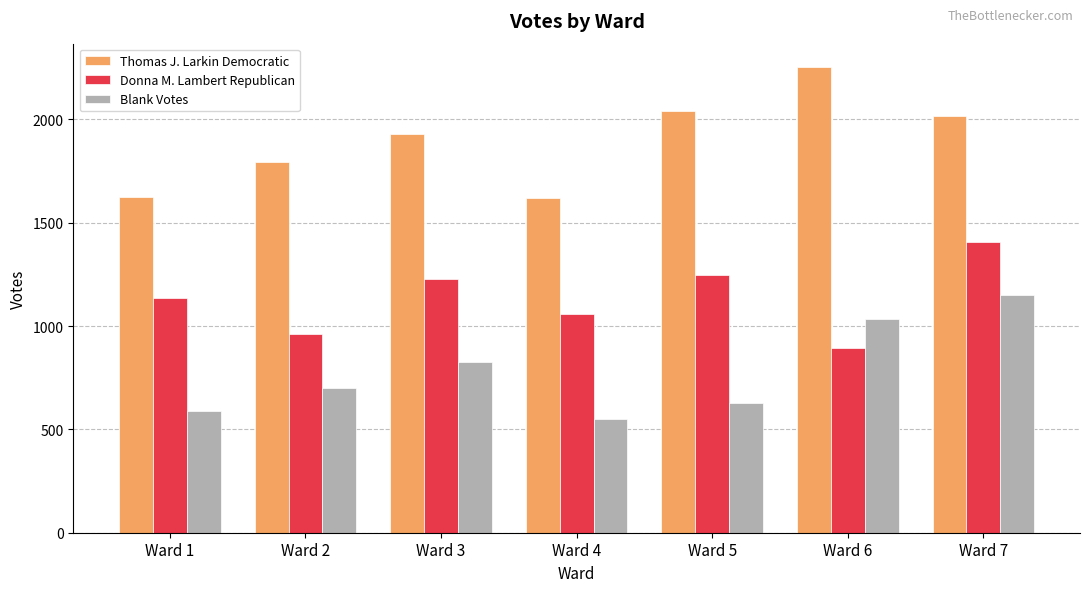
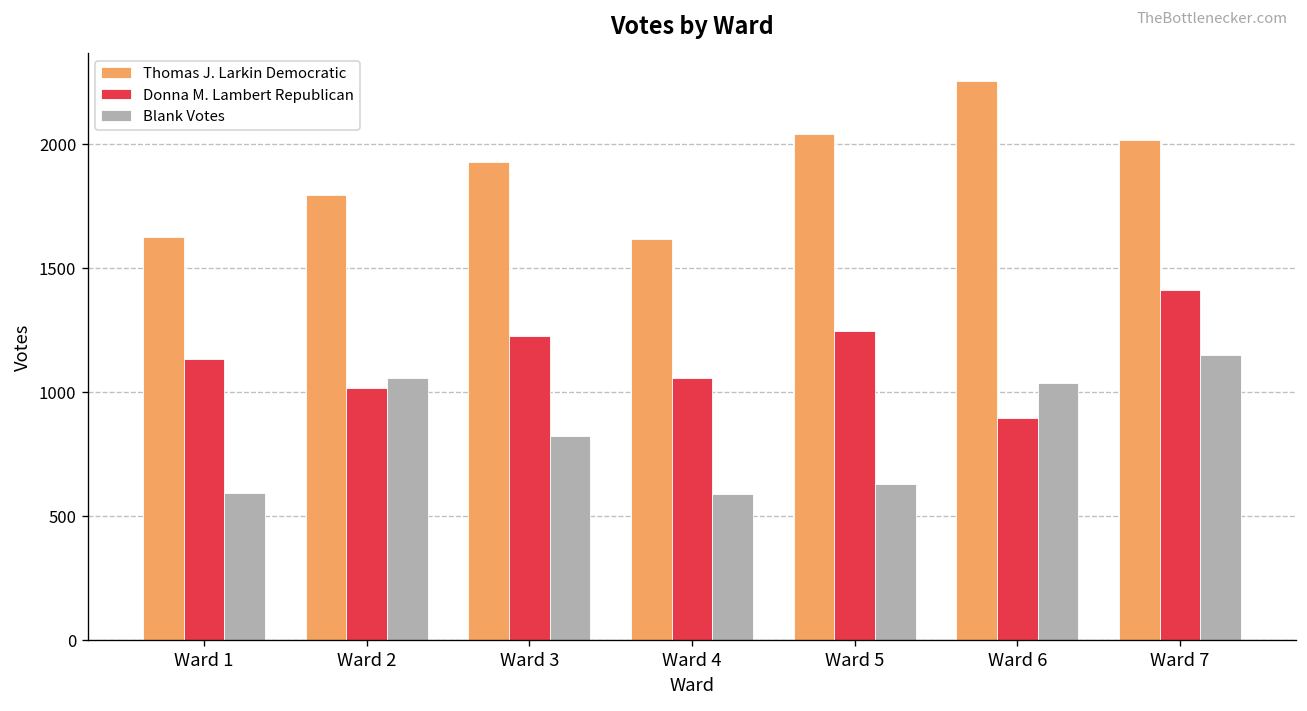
  {
    "Thomas J. Larkin Democratic": {
      "Ward 1": 1630,
      "Ward 2": 1790,
      "Ward 3": 1930,
      "Ward 4": 1620,
      "Ward 5": 2040,
      "Ward 6": 2250,
      "Ward 7": 2020
    },
    "Donna M. Lambert Republican": {
      "Ward 1": 1130,
-     "Ward 2": 960,
+     "Ward 2": 1020,
      "Ward 3": 1230,
      "Ward 4": 1060,
      "Ward 5": 1250,
      "Ward 6": 890,
      "Ward 7": 1410
    },
    "Blank Votes": {
      "Ward 1": 590,
-     "Ward 2": 700,
+     "Ward 2": 1060,
      "Ward 3": 820,
-     "Ward 4": 550,
+     "Ward 4": 590,
      "Ward 5": 630,
      "Ward 6": 1030,
      "Ward 7": 1150
    }
  }
